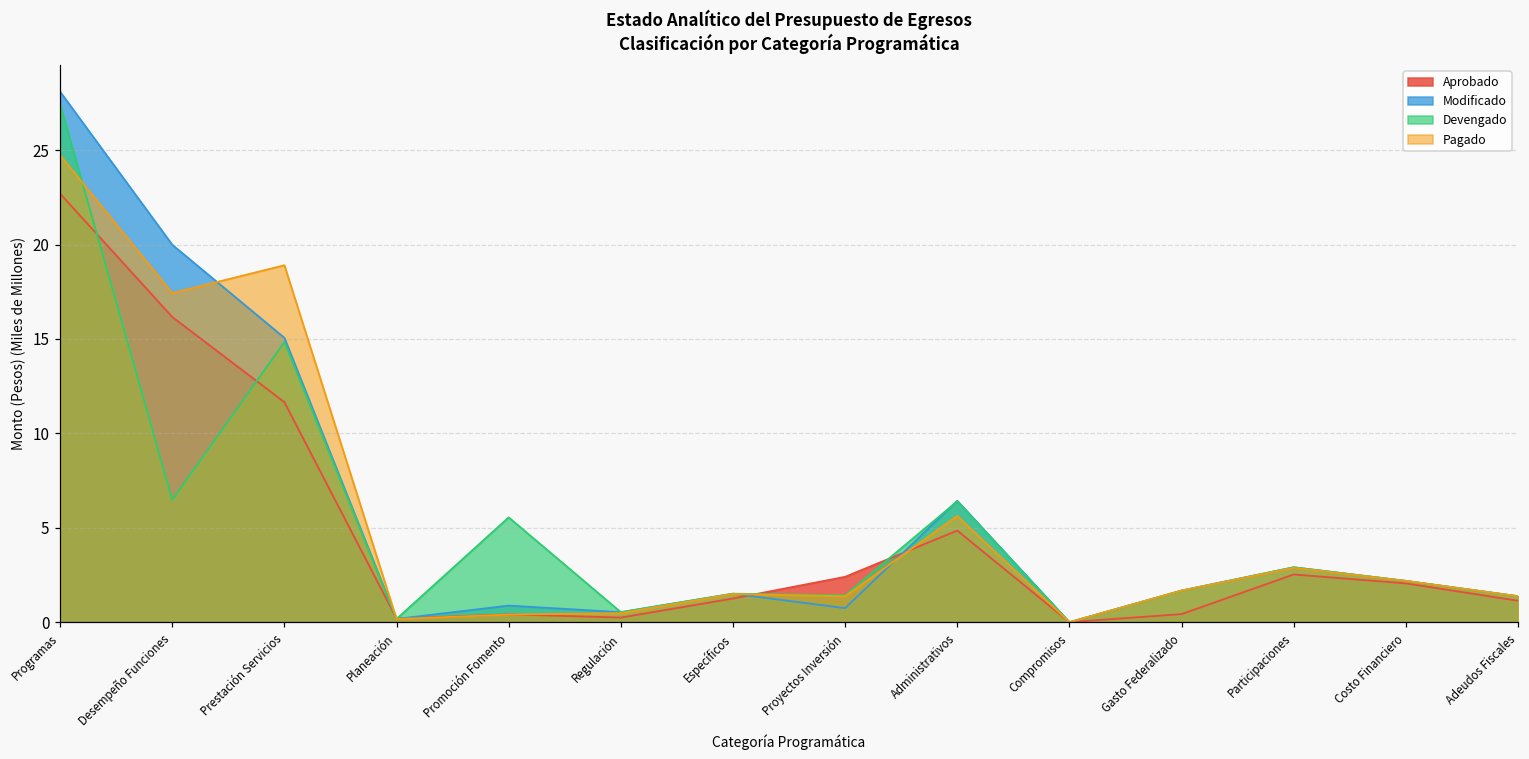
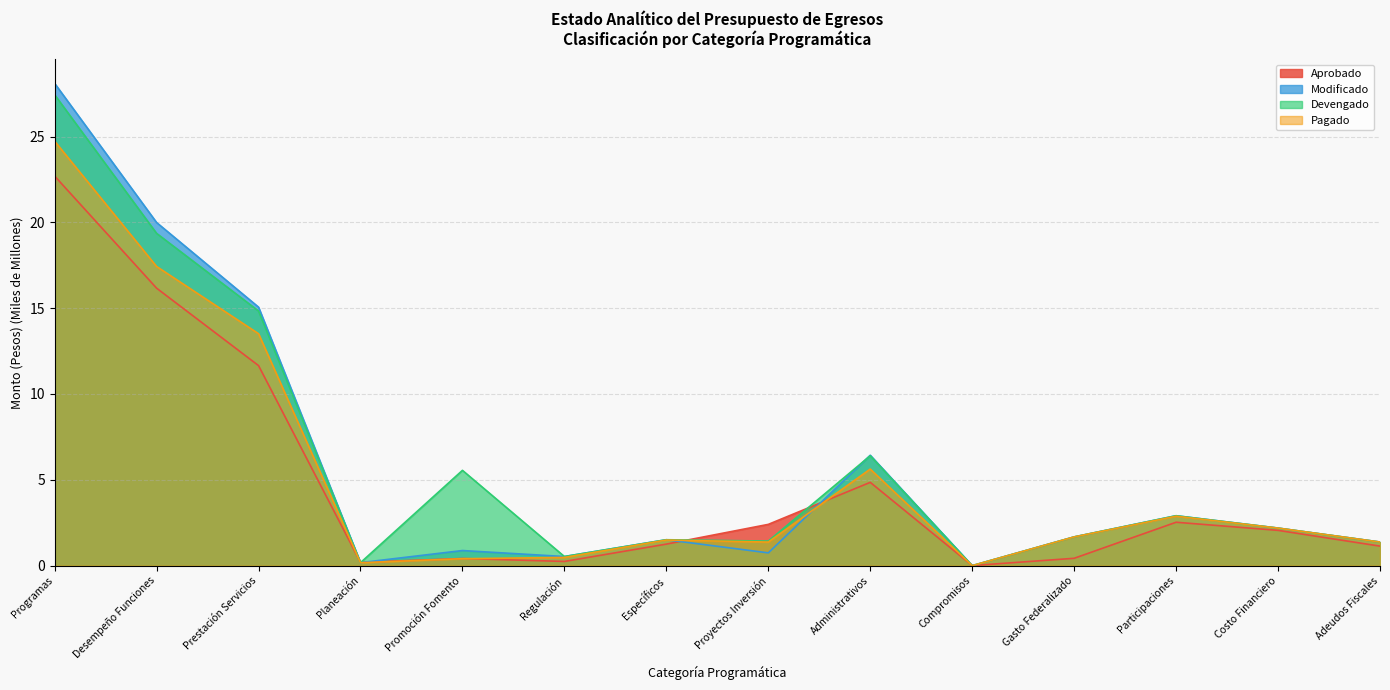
  {
    "Aprobado": {
      "Programas": 22.7,
      "Desempeño Funciones": 16.2,
      "Prestación Servicios": 11.7,
      "Regulación": 0.2,
      "Específicos": 1.3,
      "Proyectos Inversión": 2.4,
      "Administrativos": 4.9,
      "Gasto Federalizado": 0.4,
      "Participaciones": 2.5,
      "Adeudos Fiscales": 1.1
    },
    "Modificado": {
      "Programas": 28.1,
      "Desempeño Funciones": 20.0,
      "Prestación Servicios": 15.1,
      "Promoción Fomento": 0.9,
      "Proyectos Inversión": 0.7
    },
    "Devengado": {
      "Programas": 27.4,
-     "Desempeño Funciones": 6.5,
+     "Desempeño Funciones": 19.4,
      "Prestación Servicios": 14.8,
      "Promoción Fomento": 5.6
    },
    "Pagado": {
      "Programas": 24.7,
      "Desempeño Funciones": 17.4,
-     "Prestación Servicios": 18.9,
+     "Prestación Servicios": 13.5,
      "Administrativos": 5.6
    }
  }
